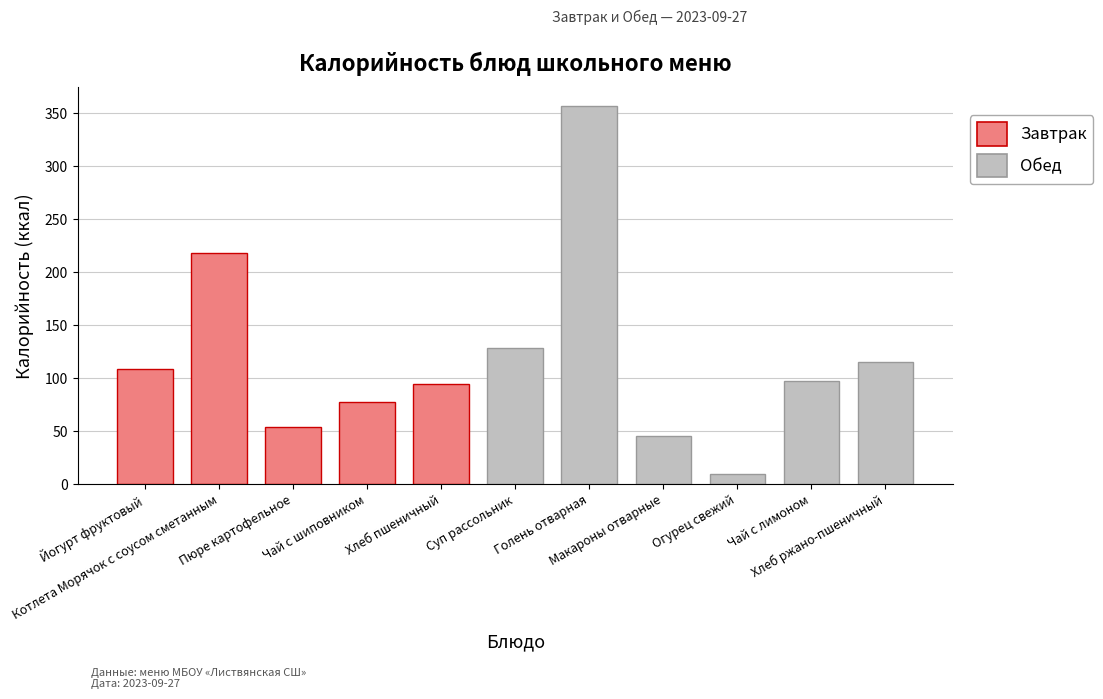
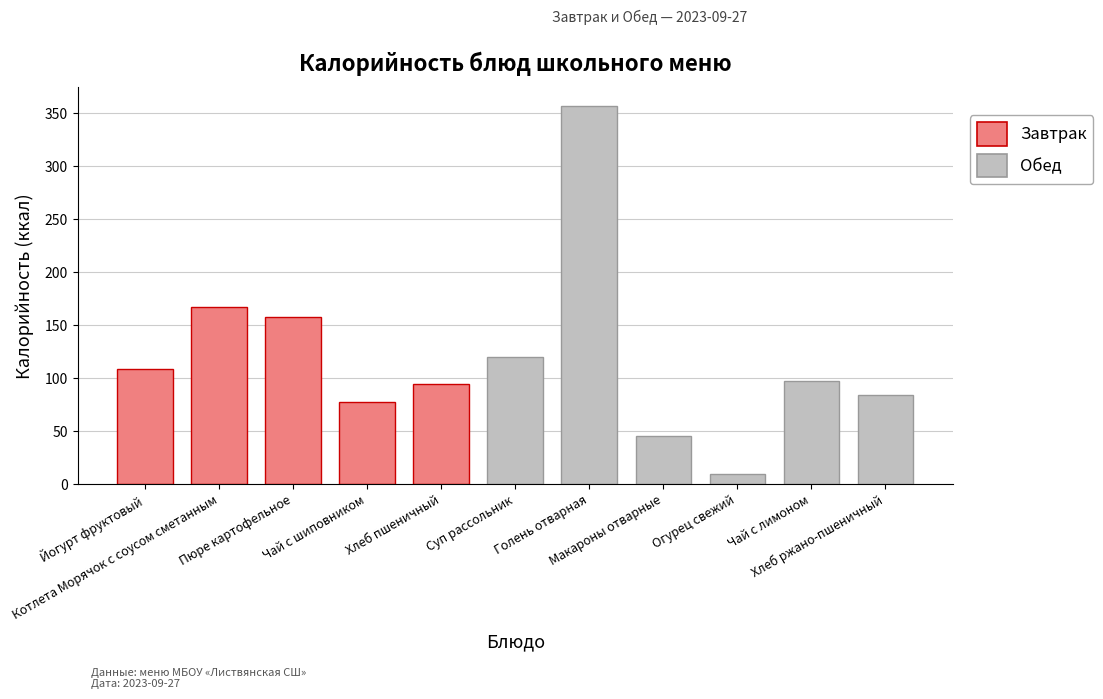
  {
    "Йогурт фруктовый": 108,
-   "Котлета Морячок с соусом сметанным": 218,
-   "Пюре картофельное": 54,
+   "Котлета Морячок с соусом сметанным": 167,
+   "Пюре картофельное": 157,
    "Чай с шиповником": 77,
    "Хлеб пшеничный": 94,
-   "Суп рассольник": 129,
+   "Суп рассольник": 120,
    "Голень отварная": 357,
    "Макароны отварные": 46,
    "Огурец свежий": 10,
    "Чай с лимоном": 97,
-   "Хлеб ржано-пшеничный": 115
+   "Хлеб ржано-пшеничный": 84
  }
